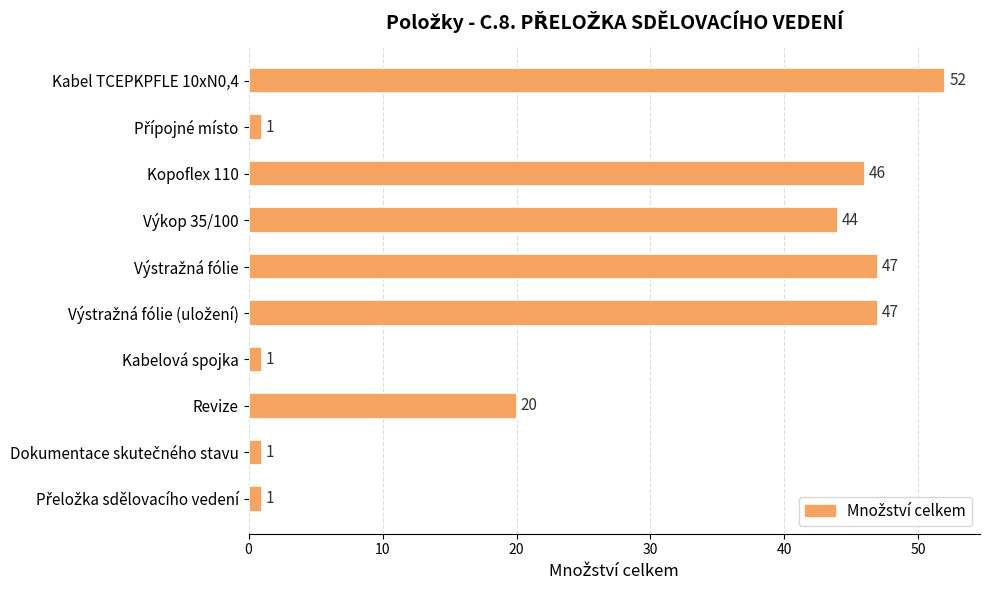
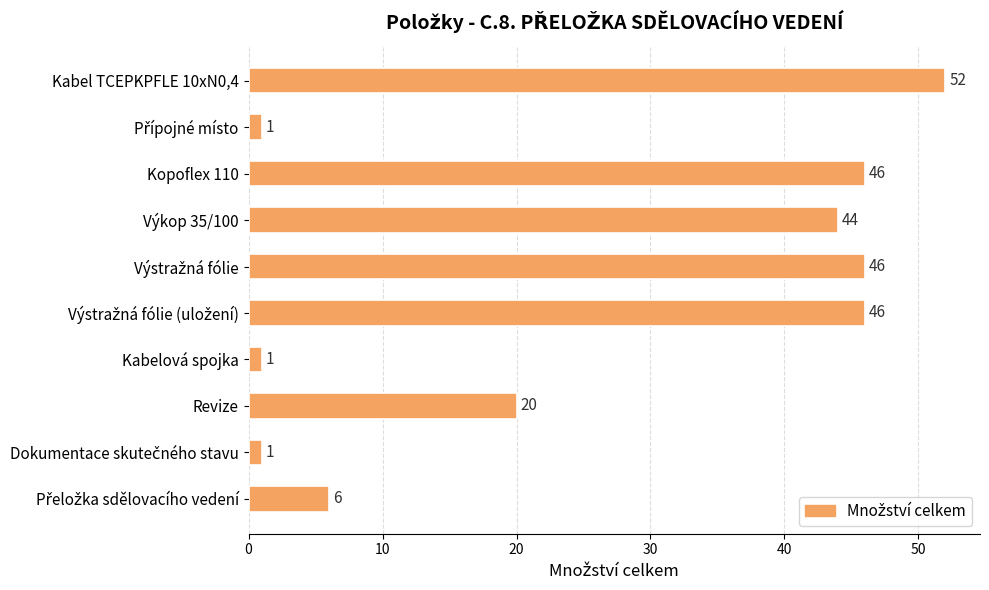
  {
    "Kabel TCEPKPFLE 10xN0,4": 52,
    "Přípojné místo": 1,
    "Kopoflex 110": 46,
    "Výkop 35/100": 44,
-   "Výstražná fólie": 47,
-   "Výstražná fólie (uložení)": 47,
+   "Výstražná fólie": 46,
+   "Výstražná fólie (uložení)": 46,
    "Kabelová spojka": 1,
    "Revize": 20,
    "Dokumentace skutečného stavu": 1,
-   "Přeložka sdělovacího vedení": 1
+   "Přeložka sdělovacího vedení": 6
  }
